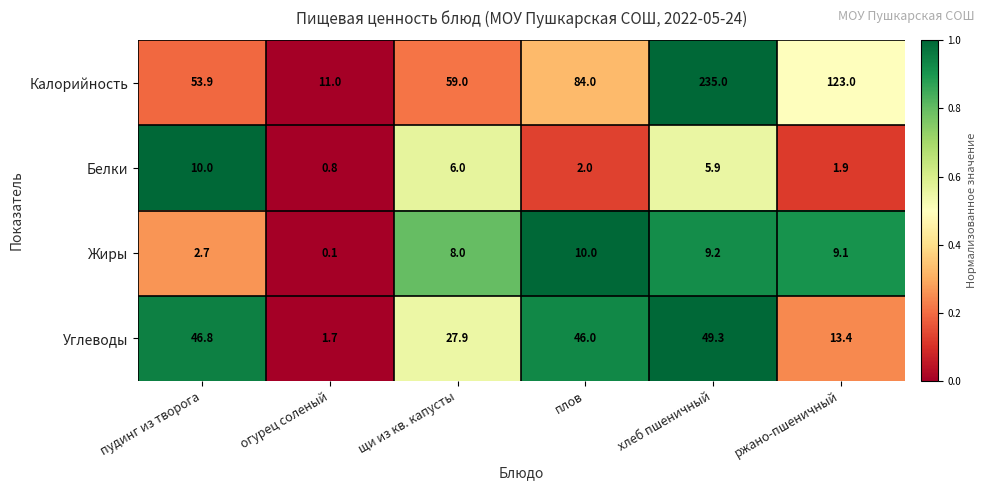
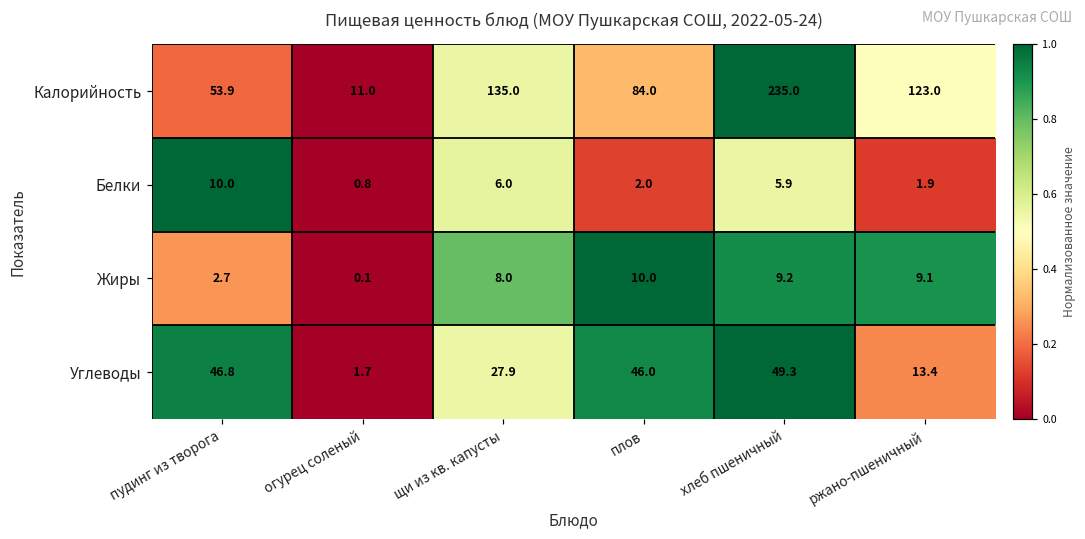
  {
    "Калорийность": {
      "пудинг из творога": 53.9,
      "огурец соленый": 11.0,
-     "щи из кв. капусты": 59.0,
+     "щи из кв. капусты": 135.0,
      "плов": 84.0,
      "хлеб пшеничный": 235.0,
      "ржано-пшеничный": 123.0
    },
    "Белки": {
      "пудинг из творога": 10.0,
      "огурец соленый": 0.8,
      "щи из кв. капусты": 6.0,
      "плов": 2.0,
      "хлеб пшеничный": 5.9,
      "ржано-пшеничный": 1.9
    },
    "Жиры": {
      "пудинг из творога": 2.7,
      "огурец соленый": 0.1,
      "щи из кв. капусты": 8.0,
      "плов": 10.0,
      "хлеб пшеничный": 9.2,
      "ржано-пшеничный": 9.1
    },
    "Углеводы": {
      "пудинг из творога": 46.8,
      "огурец соленый": 1.7,
      "щи из кв. капусты": 27.9,
      "плов": 46.0,
      "хлеб пшеничный": 49.3,
      "ржано-пшеничный": 13.4
    }
  }
